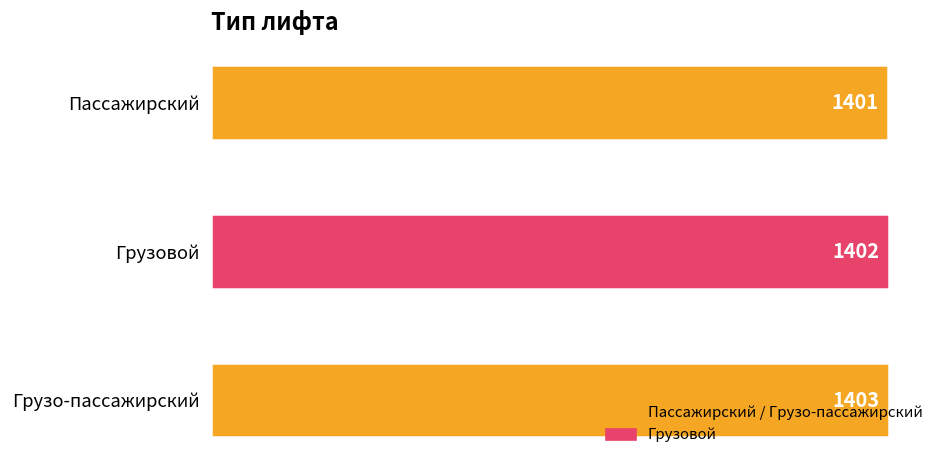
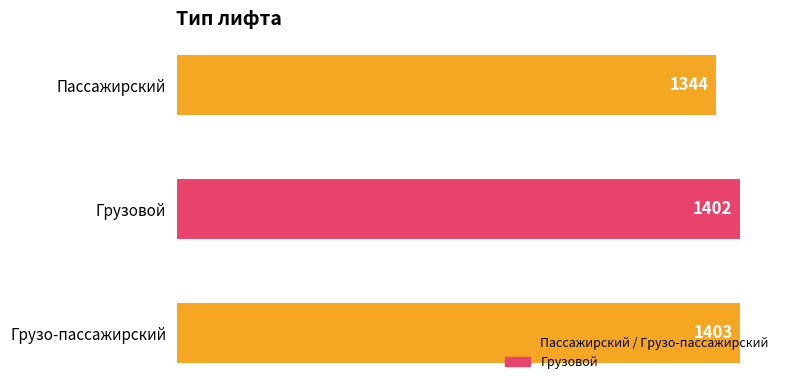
  {
-   "Пассажирский": 1401,
+   "Пассажирский": 1344,
    "Грузовой": 1402,
    "Грузо-пассажирский": 1403
  }
